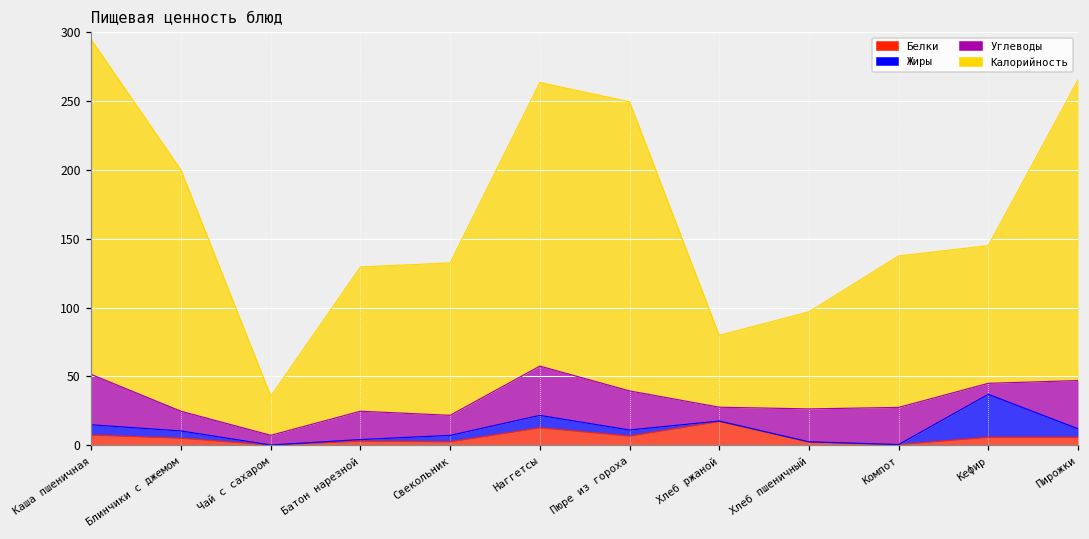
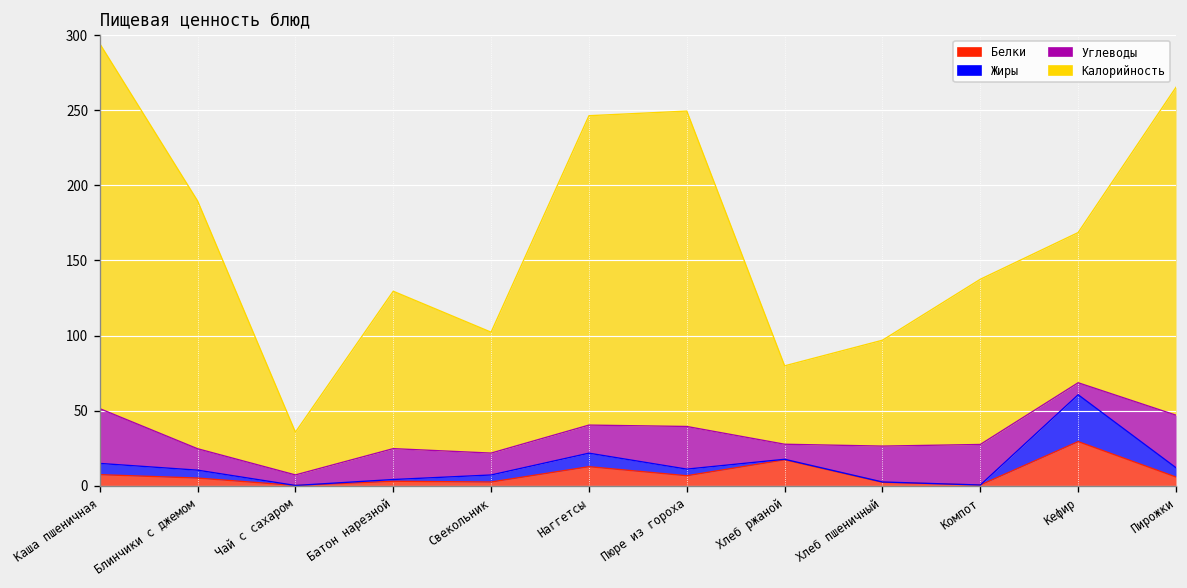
  {
    "Белки": {
      "Каша пшеничная": 7,
      "Блинчики с джемом": 5,
      "Свекольник": 3,
      "Наггетсы": 13,
      "Пюре из гороха": 7,
-     "Кефир": 6,
+     "Кефир": 29,
      "Пирожки": 6
    },
    "Жиры": {
      "Каша пшеничная": 7,
      "Блинчики с джемом": 5,
      "Свекольник": 5,
      "Наггетсы": 9,
      "Пюре из гороха": 4,
      "Кефир": 31,
      "Пирожки": 6
    },
    "Углеводы": {
      "Каша пшеничная": 37,
      "Блинчики с джемом": 14,
      "Чай с сахаром": 7,
      "Батон нарезной": 21,
      "Свекольник": 15,
-     "Наггетсы": 36,
+     "Наггетсы": 19,
      "Пюре из гороха": 28,
      "Хлеб ржаной": 10,
      "Хлеб пшеничный": 24,
      "Компот": 27,
      "Кефир": 8,
      "Пирожки": 35
    },
    "Калорийность": {
      "Каша пшеничная": 243,
-     "Блинчики с джемом": 175,
+     "Блинчики с джемом": 165,
      "Чай с сахаром": 28,
      "Батон нарезной": 105,
-     "Свекольник": 111,
+     "Свекольник": 81,
      "Наггетсы": 206,
      "Пюре из гороха": 210,
      "Хлеб ржаной": 52,
      "Хлеб пшеничный": 71,
      "Компот": 110,
      "Кефир": 100,
      "Пирожки": 218
    }
  }
